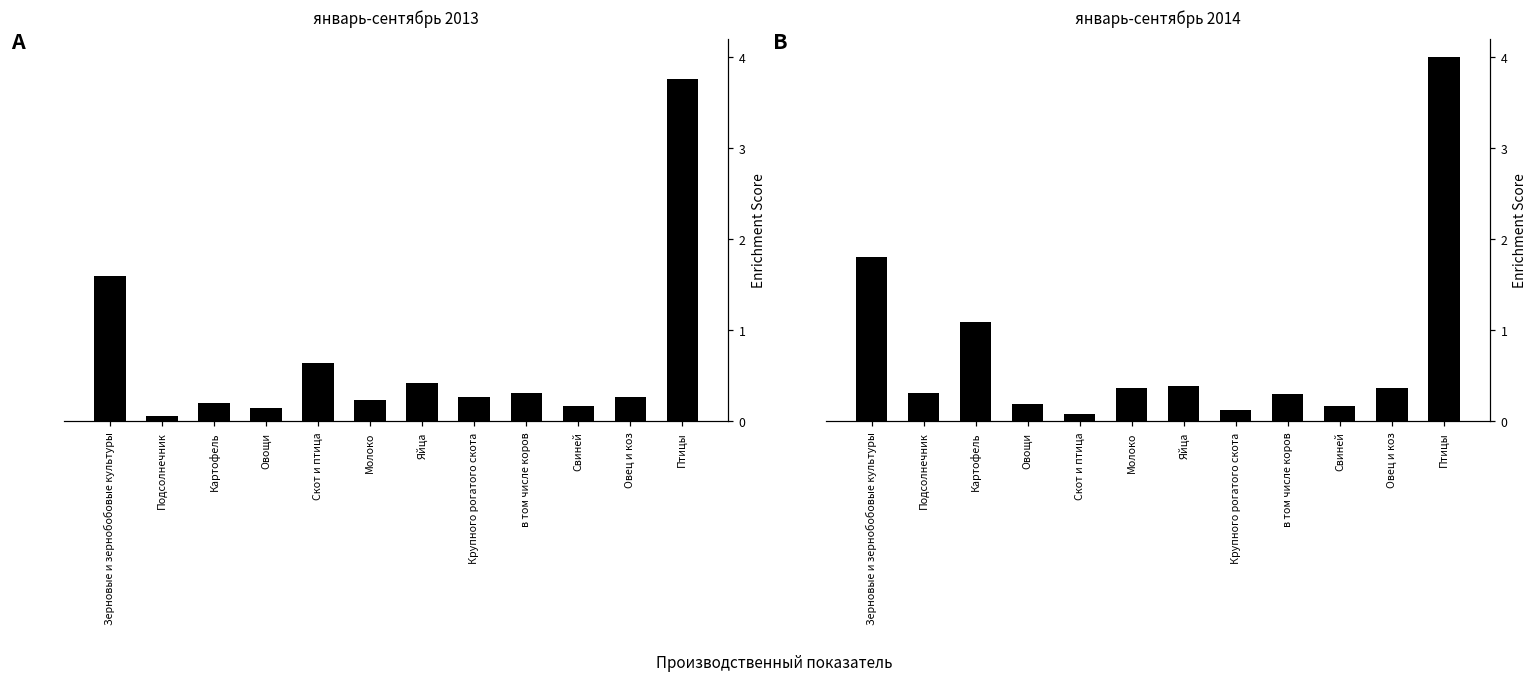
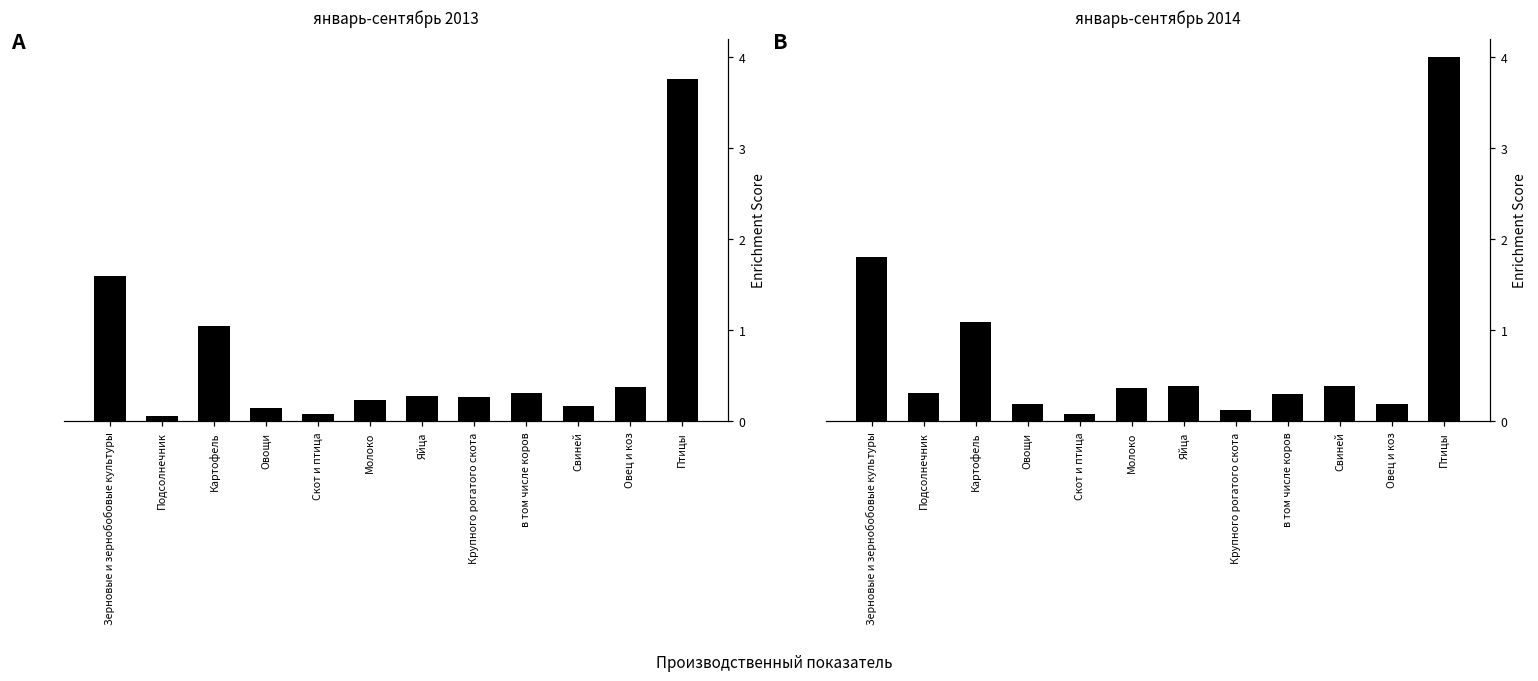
  {
    "январь-сентябрь 2013": {
      "Зерновые и зернобобовые культуры": 1.6,
      "Подсолнечник": 0.1,
-     "Картофель": 0.2,
+     "Картофель": 1.0,
      "Овощи": 0.1,
-     "Скот и птица": 0.6,
+     "Скот и птица": 0.1,
      "Молоко": 0.2,
-     "Яйца": 0.4,
+     "Яйца": 0.3,
      "Крупного рогатого скота": 0.3,
      "в том числе коров": 0.3,
      "Свиней": 0.2,
-     "Овец и коз": 0.3,
+     "Овец и коз": 0.4,
      "Птицы": 3.8
    },
    "январь-сентябрь 2014": {
      "Зерновые и зернобобовые культуры": 1.8,
      "Подсолнечник": 0.3,
      "Картофель": 1.1,
      "Овощи": 0.2,
      "Скот и птица": 0.1,
      "Молоко": 0.4,
      "Яйца": 0.4,
      "Крупного рогатого скота": 0.1,
      "в том числе коров": 0.3,
-     "Свиней": 0.2,
-     "Овец и коз": 0.4,
+     "Свиней": 0.4,
+     "Овец и коз": 0.2,
      "Птицы": 4.0
    }
  }
